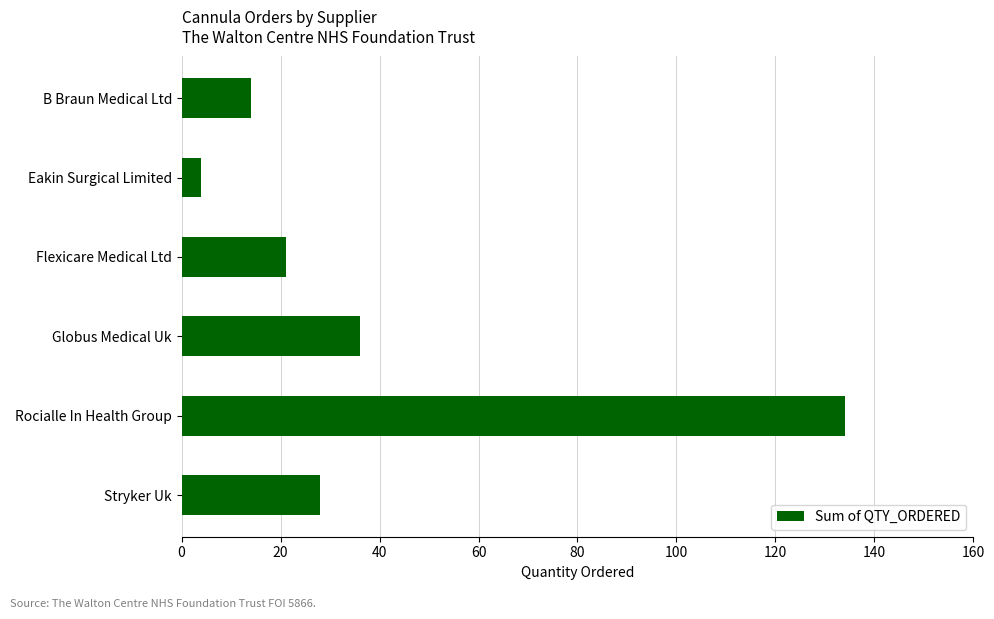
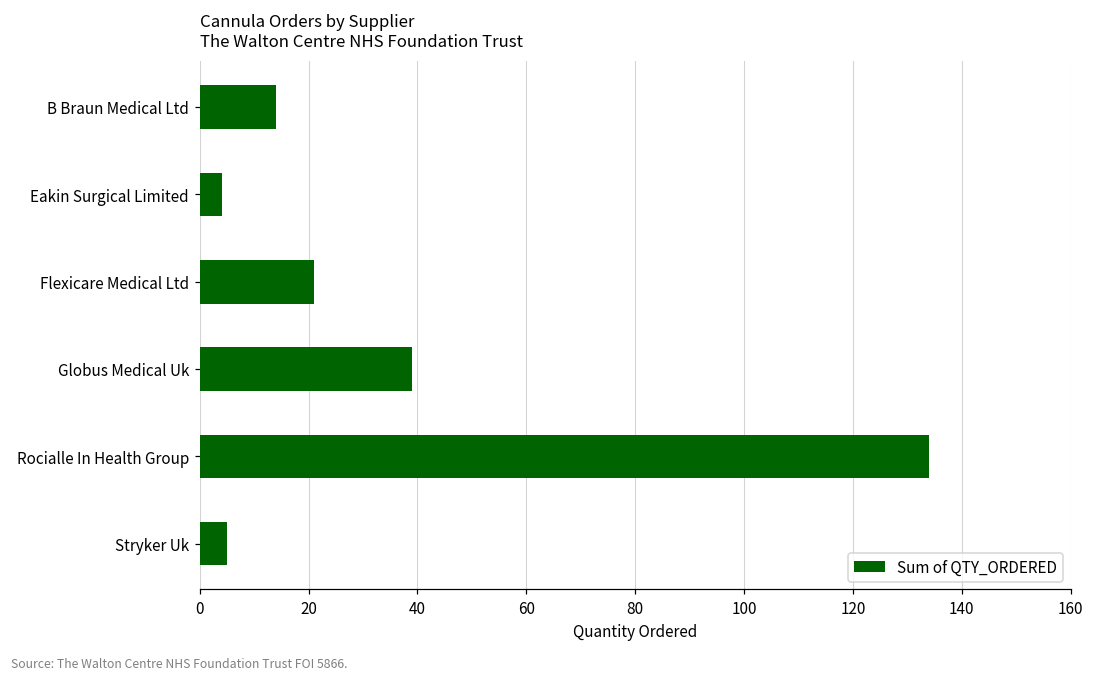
  {
    "B Braun Medical Ltd": 14,
    "Eakin Surgical Limited": 4,
    "Flexicare Medical Ltd": 21,
-   "Globus Medical Uk": 36,
+   "Globus Medical Uk": 39,
    "Rocialle In Health Group": 134,
-   "Stryker Uk": 28
+   "Stryker Uk": 5
  }
